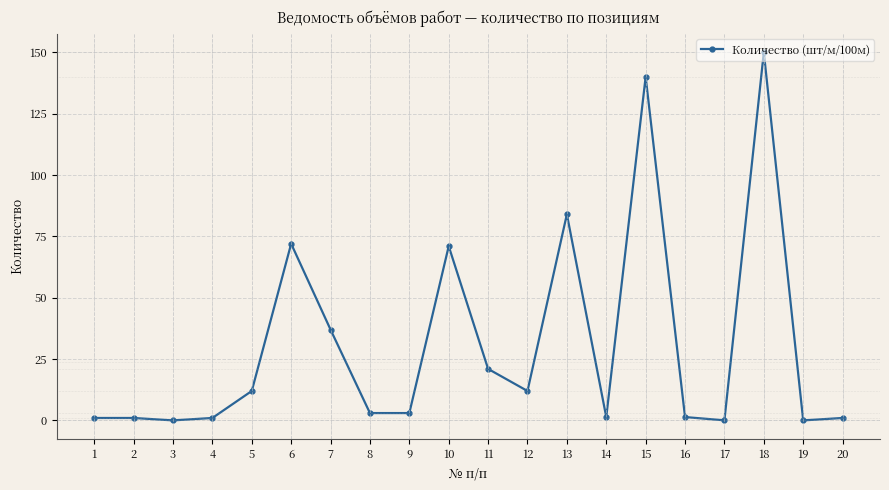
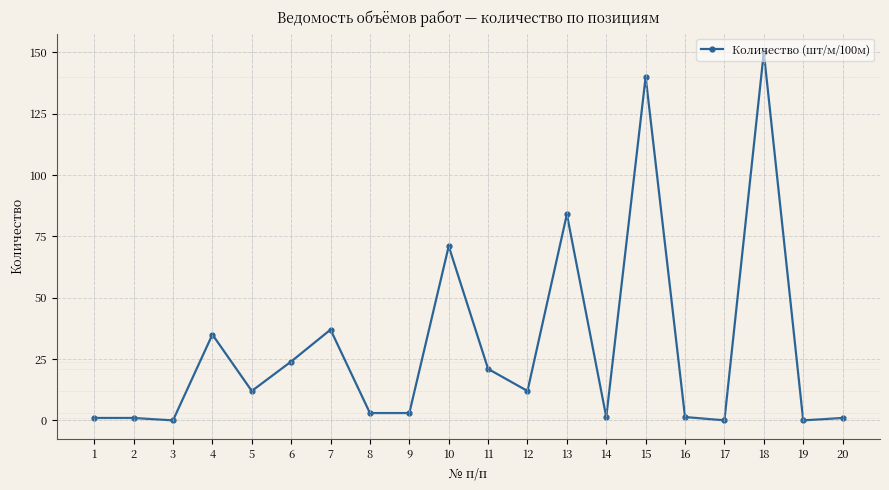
  {
    "1": 1,
    "2": 1,
    "3": 0,
-   "4": 1,
+   "4": 35,
    "5": 12,
-   "6": 72,
+   "6": 24,
    "7": 37,
    "8": 3,
    "9": 3,
    "10": 71,
    "11": 21,
    "12": 12,
    "13": 84,
    "14": 1,
    "15": 140,
    "16": 1,
    "17": 0,
    "19": 0,
    "20": 1
  }
